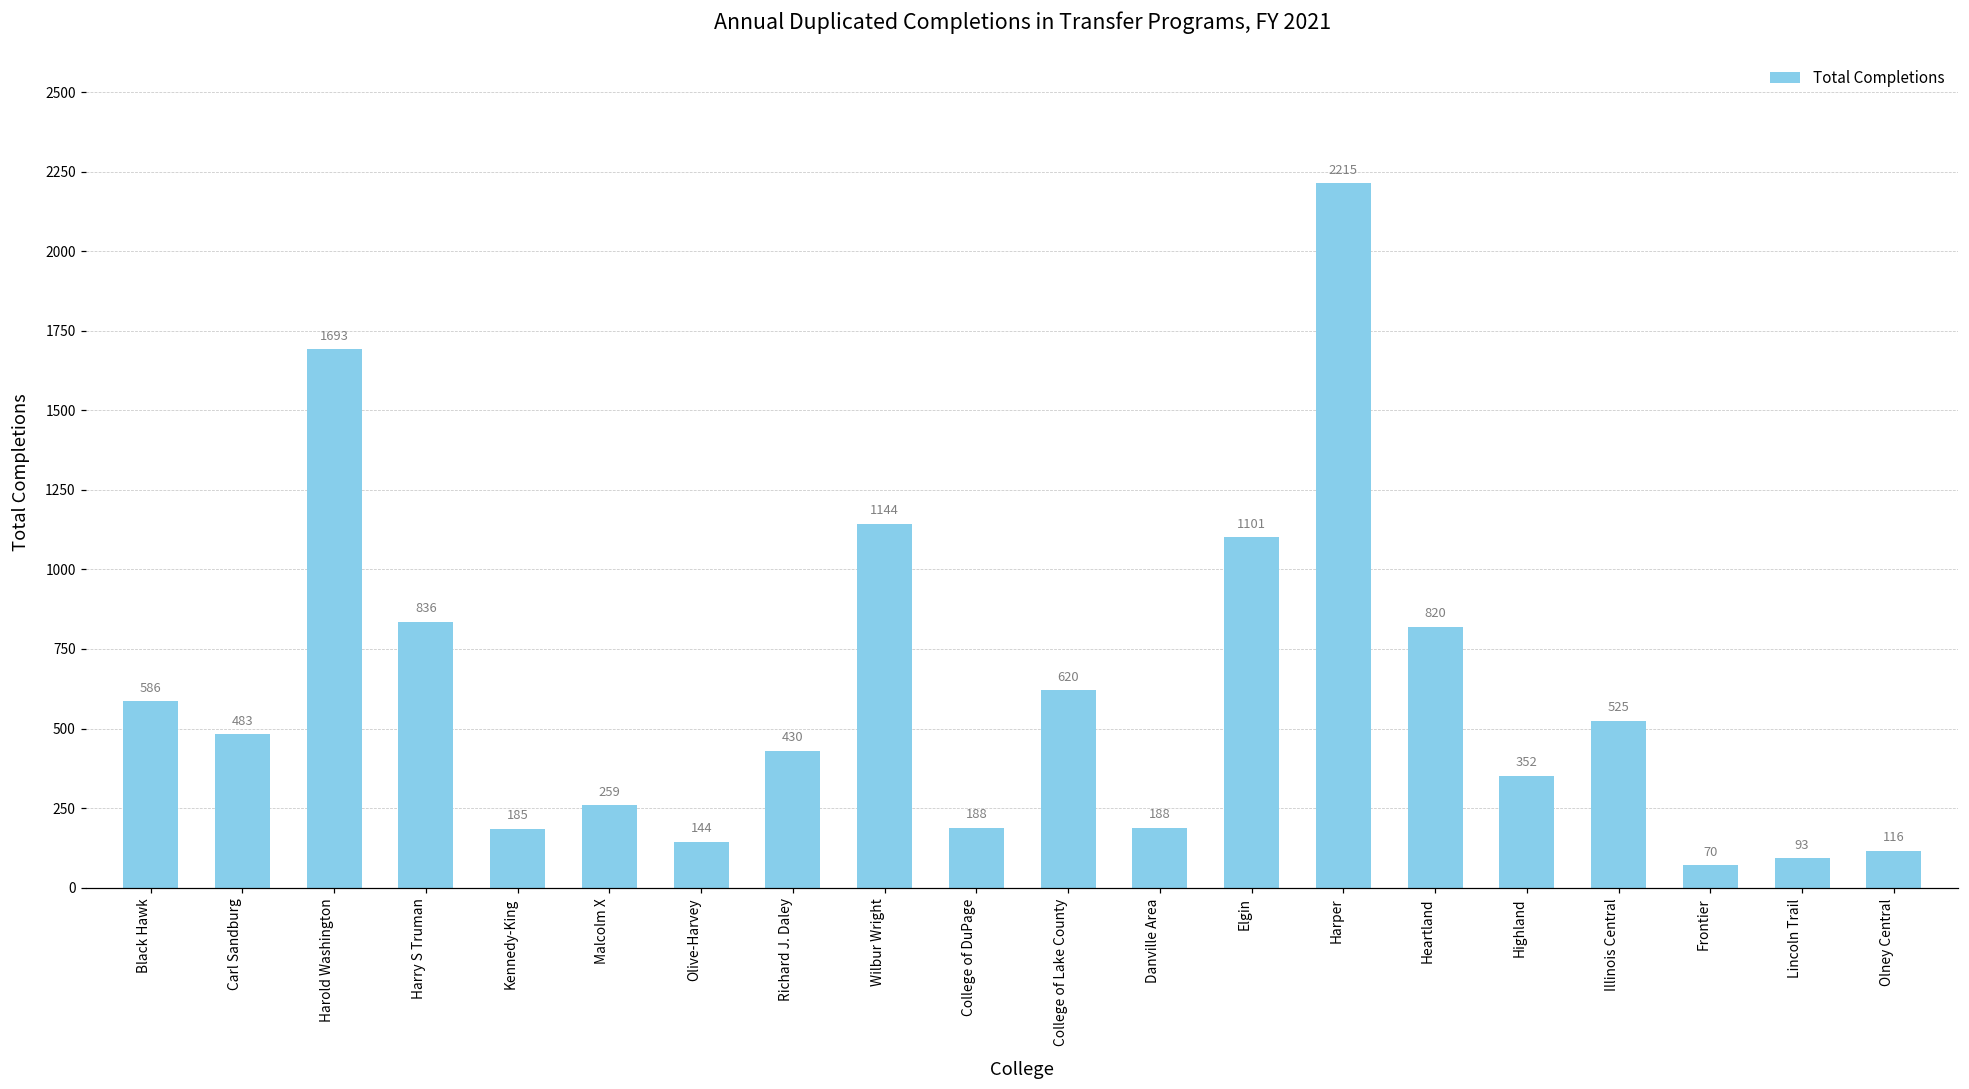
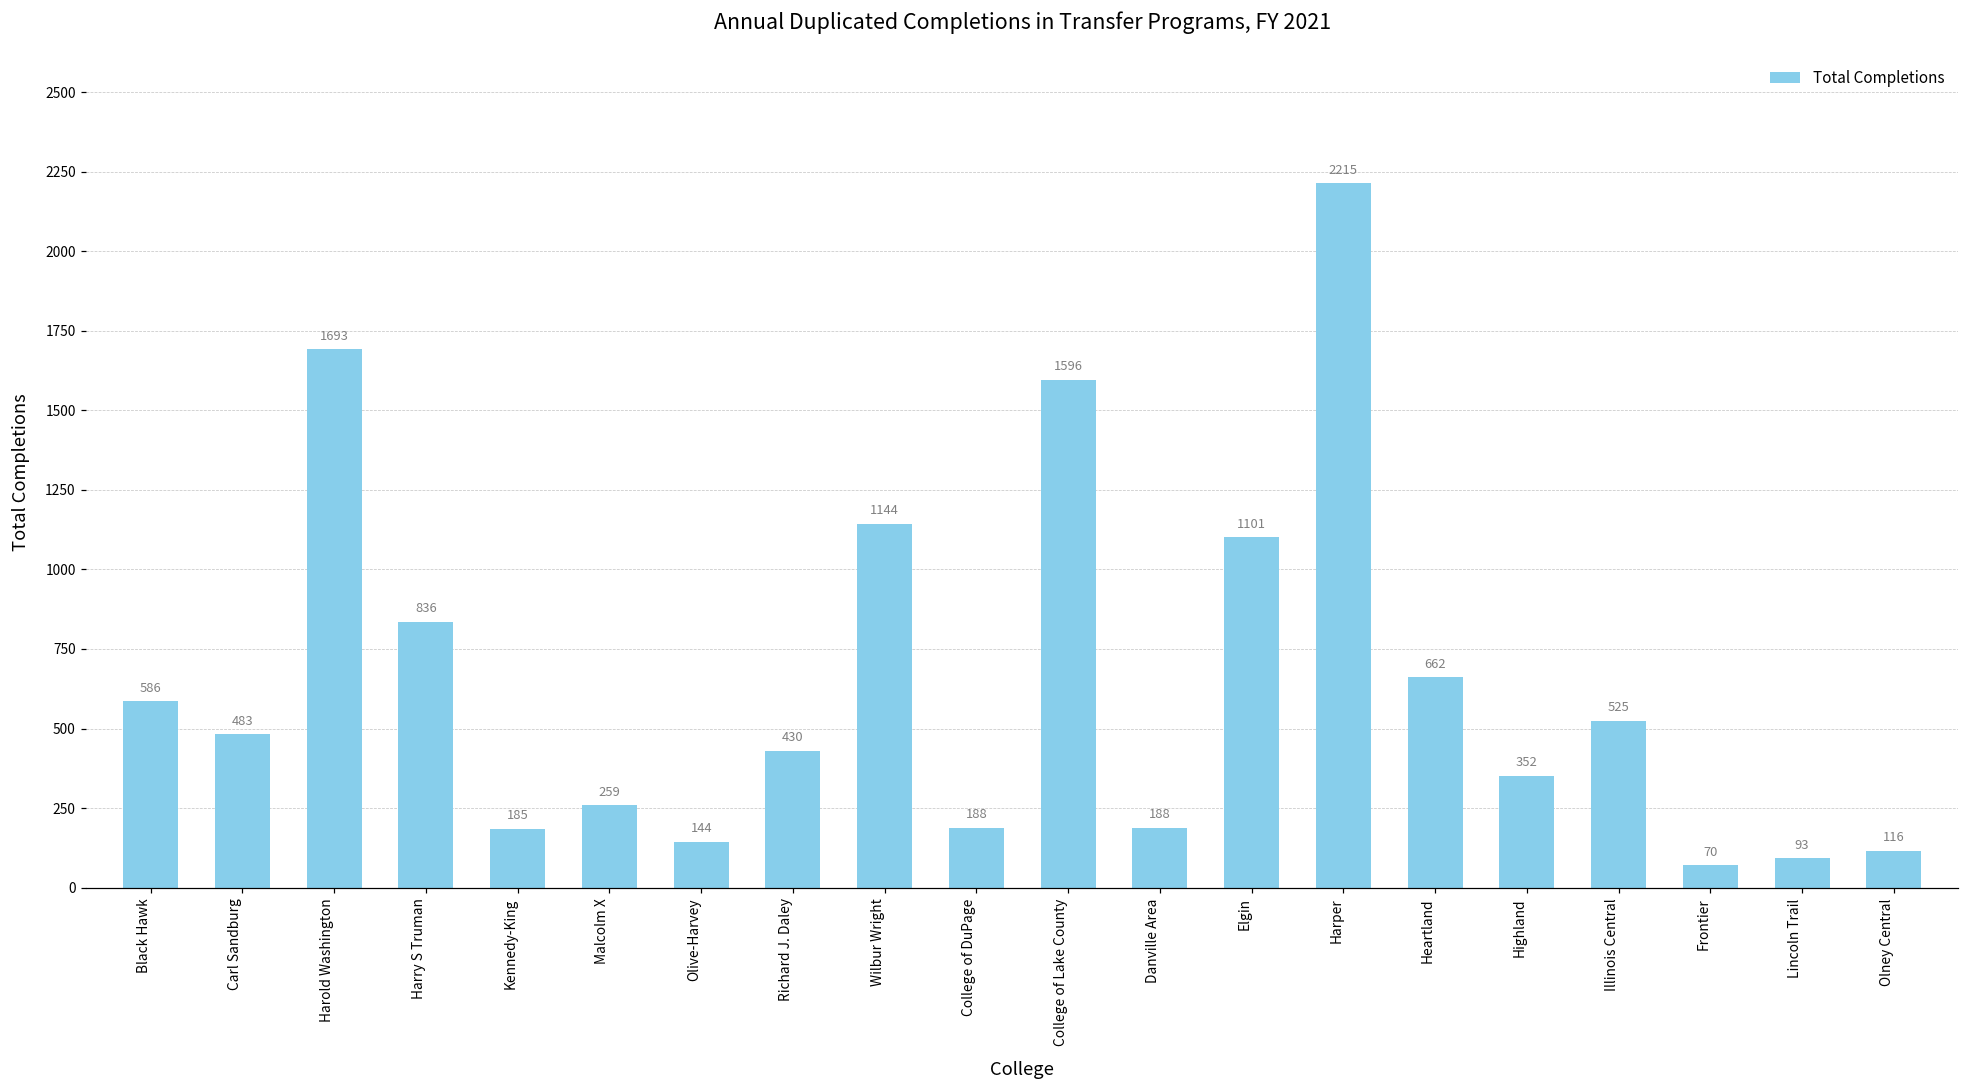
  {
    "Black Hawk": 586,
    "Carl Sandburg": 483,
    "Harold Washington": 1693,
    "Harry S Truman": 836,
    "Kennedy-King": 185,
    "Malcolm X": 259,
    "Olive-Harvey": 144,
    "Richard J. Daley": 430,
    "Wilbur Wright": 1144,
    "College of DuPage": 188,
-   "College of Lake County": 620,
+   "College of Lake County": 1596,
    "Danville Area": 188,
    "Elgin": 1101,
    "Harper": 2215,
-   "Heartland": 820,
+   "Heartland": 662,
    "Highland": 352,
    "Illinois Central": 525,
    "Frontier": 70,
    "Lincoln Trail": 93,
    "Olney Central": 116
  }
